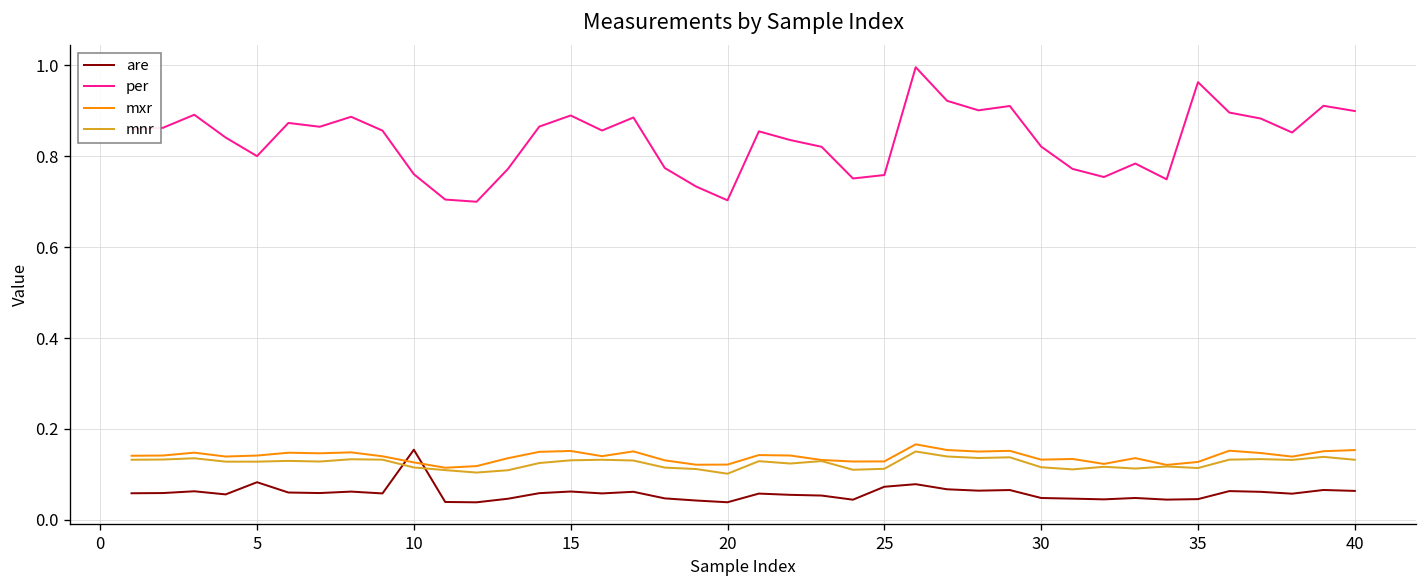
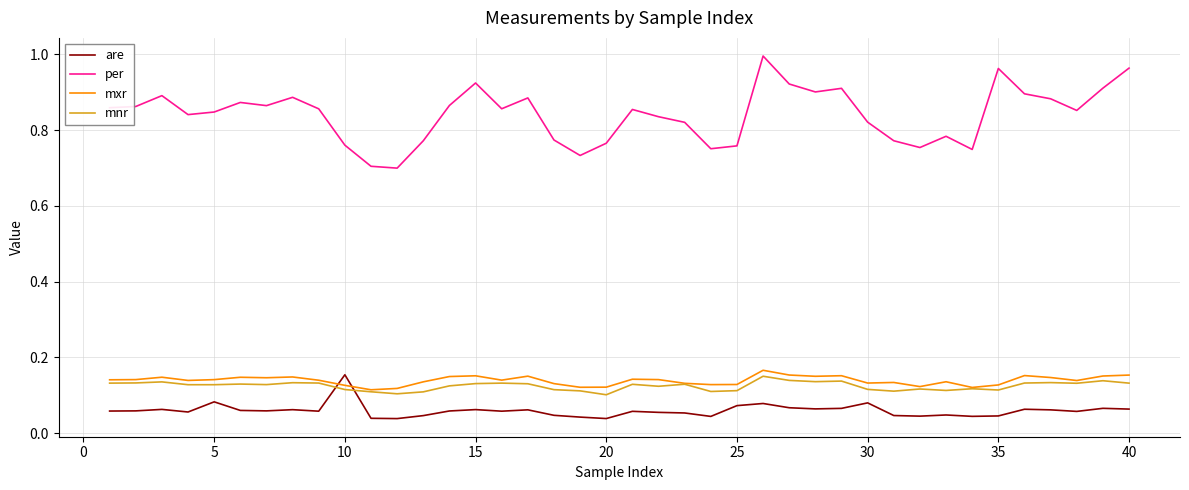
  {
    "are": {
      "5": 0.08,
      "10": 0.15,
      "15": 0.06,
      "20": 0.04,
      "25": 0.07,
-     "30": 0.05,
+     "30": 0.08,
      "35": 0.05,
      "40": 0.06
    },
    "per": {
-     "5": 0.80,
+     "5": 0.85,
      "10": 0.76,
-     "15": 0.89,
-     "20": 0.70,
+     "15": 0.92,
+     "20": 0.77,
      "25": 0.76,
      "30": 0.82,
      "35": 0.96,
-     "40": 0.90
+     "40": 0.96
    }
  }
